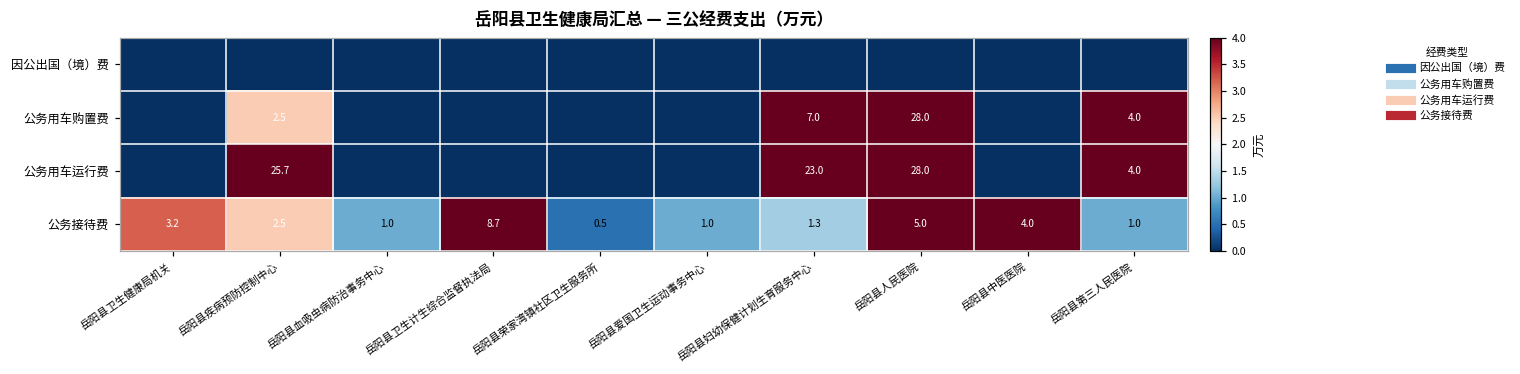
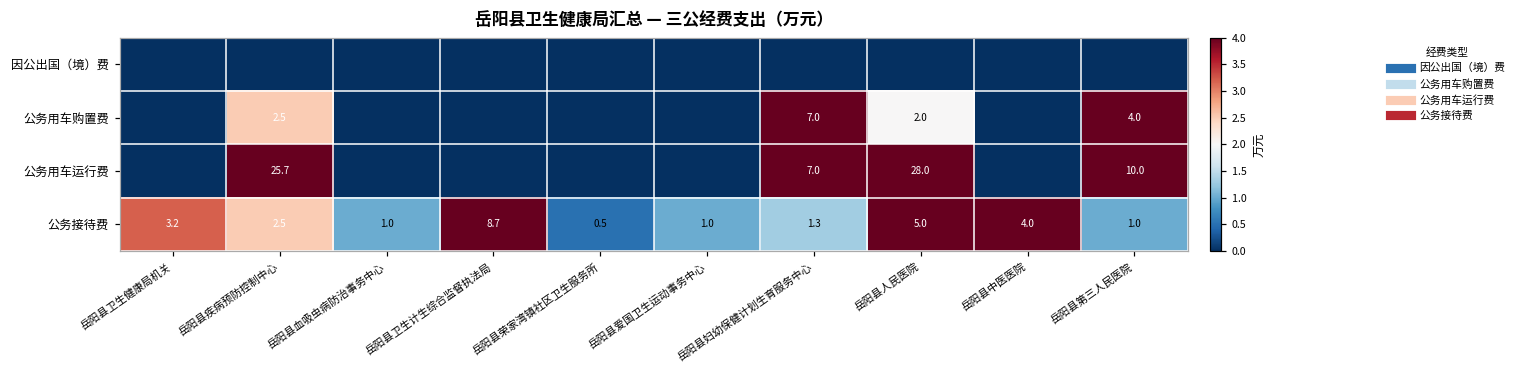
  {
    "公务用车购置费": {
      "岳阳县疾病预防控制中心": 2.5,
      "岳阳县妇幼保健计划生育服务中心": 7.0,
-     "岳阳县人民医院": 28.0,
+     "岳阳县人民医院": 2.0,
      "岳阳县第三人民医院": 4.0
    },
    "公务用车运行费": {
      "岳阳县疾病预防控制中心": 25.7,
-     "岳阳县妇幼保健计划生育服务中心": 23.0,
+     "岳阳县妇幼保健计划生育服务中心": 7.0,
      "岳阳县人民医院": 28.0,
-     "岳阳县第三人民医院": 4.0
+     "岳阳县第三人民医院": 10.0
    },
    "公务接待费": {
      "岳阳县卫生健康局机关": 3.2,
      "岳阳县疾病预防控制中心": 2.5,
      "岳阳县血吸虫病防治事务中心": 1.0,
      "岳阳县卫生计生综合监督执法局": 8.7,
      "岳阳县荣家湾镇社区卫生服务所": 0.5,
      "岳阳县爱国卫生运动事务中心": 1.0,
      "岳阳县妇幼保健计划生育服务中心": 1.3,
      "岳阳县人民医院": 5.0,
      "岳阳县中医医院": 4.0,
      "岳阳县第三人民医院": 1.0
    }
  }
